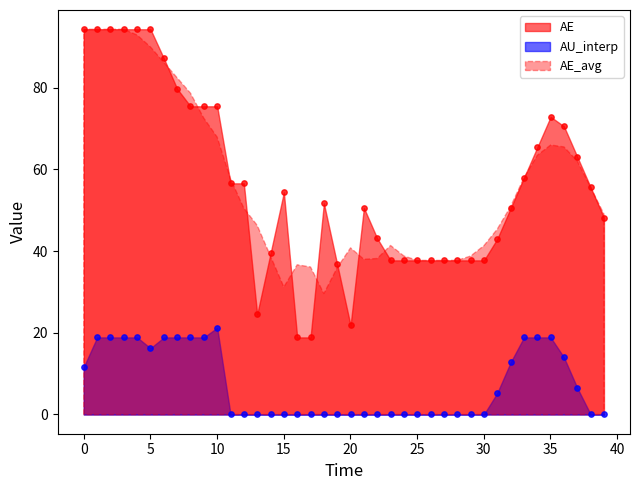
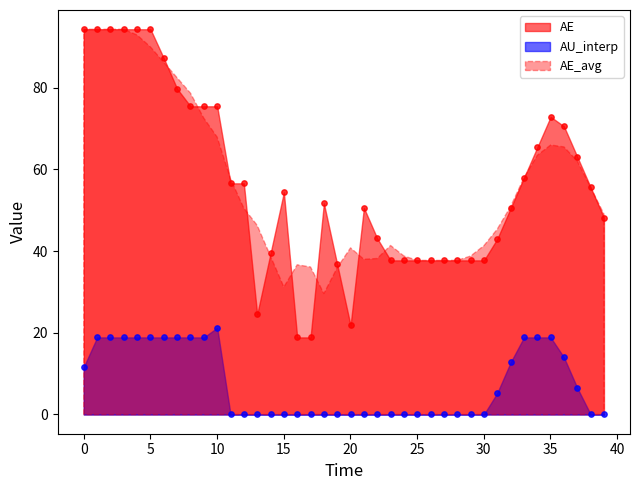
  {
    "AU_interp": {
      "0": 12,
-     "5": 16,
+     "5": 19,
      "10": 21,
      "15": 0,
      "20": 0,
      "25": 0
    }
  }
